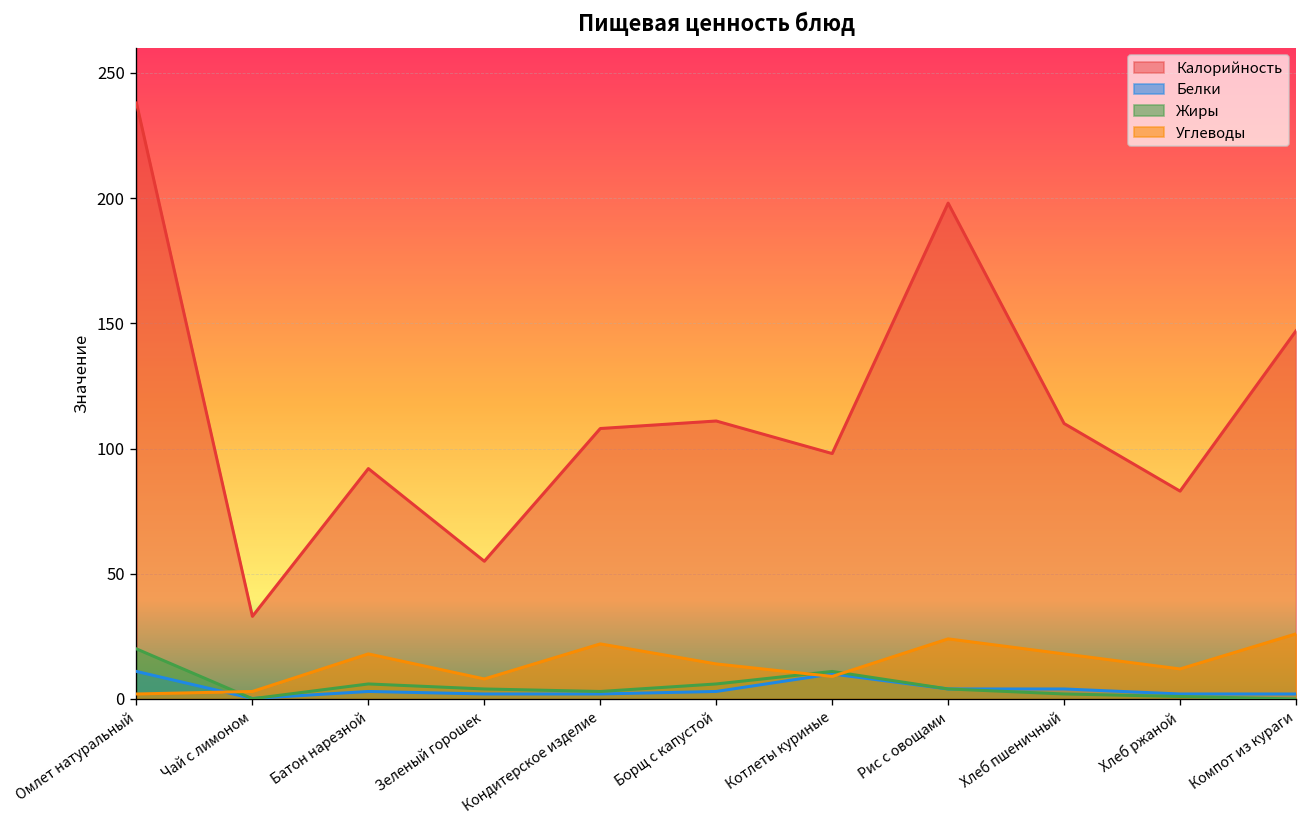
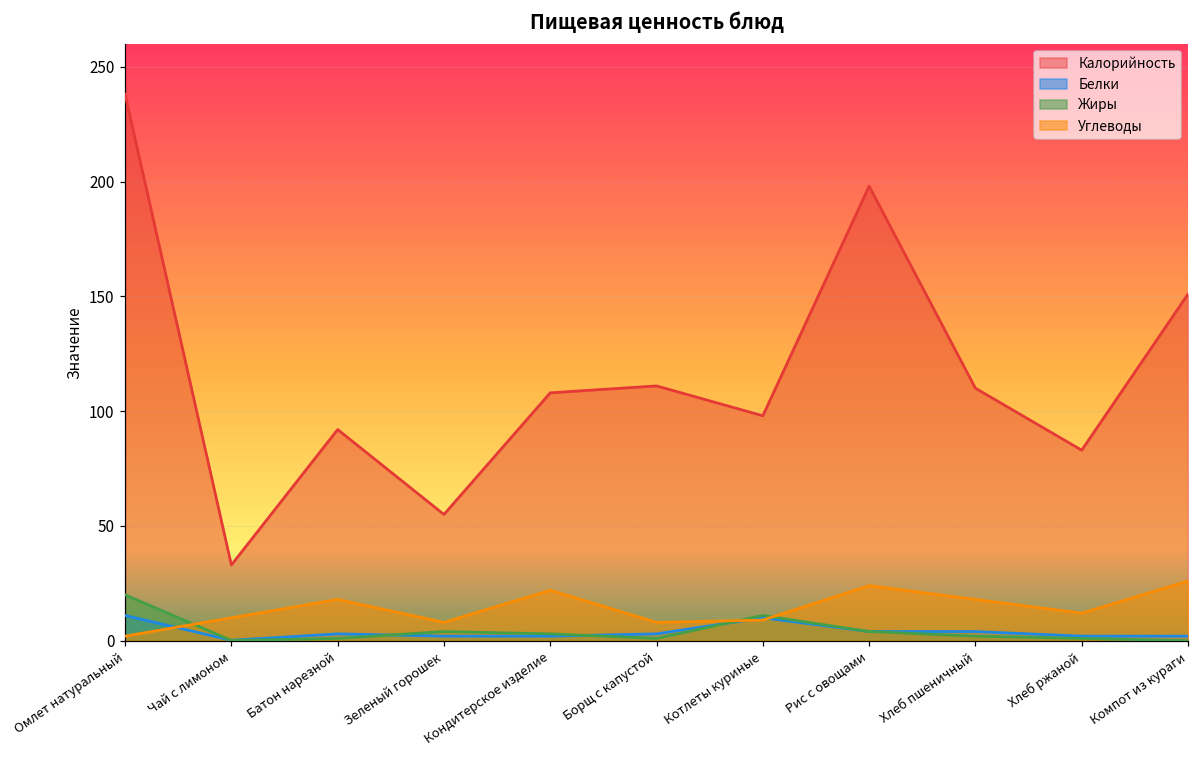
  {
    "Калорийность": {
      "Омлет натуральный": 238,
      "Чай с лимоном": 33,
      "Батон нарезной": 92,
      "Зеленый горошек": 55,
      "Кондитерское изделие": 108,
      "Борщ с капустой": 111,
      "Котлеты куриные": 98,
      "Рис с овощами": 198,
      "Хлеб пшеничный": 110,
      "Хлеб ржаной": 83,
-     "Компот из кураги": 147
+     "Компот из кураги": 151
    },
    "Белки": {
      "Омлет натуральный": 11,
      "Батон нарезной": 3,
      "Зеленый горошек": 2,
      "Борщ с капустой": 3,
      "Хлеб пшеничный": 4,
      "Компот из кураги": 2
    },
    "Жиры": {
      "Омлет натуральный": 20,
-     "Батон нарезной": 6,
+     "Батон нарезной": 1,
      "Зеленый горошек": 4,
-     "Борщ с капустой": 6,
+     "Борщ с капустой": 1,
      "Хлеб пшеничный": 2,
      "Компот из кураги": 0
    },
    "Углеводы": {
      "Омлет натуральный": 2,
-     "Чай с лимоном": 3,
+     "Чай с лимоном": 10,
      "Батон нарезной": 18,
      "Зеленый горошек": 8,
      "Кондитерское изделие": 22,
-     "Борщ с капустой": 14,
+     "Борщ с капустой": 8,
      "Рис с овощами": 24,
      "Хлеб пшеничный": 18,
      "Хлеб ржаной": 12,
      "Компот из кураги": 26
    }
  }
